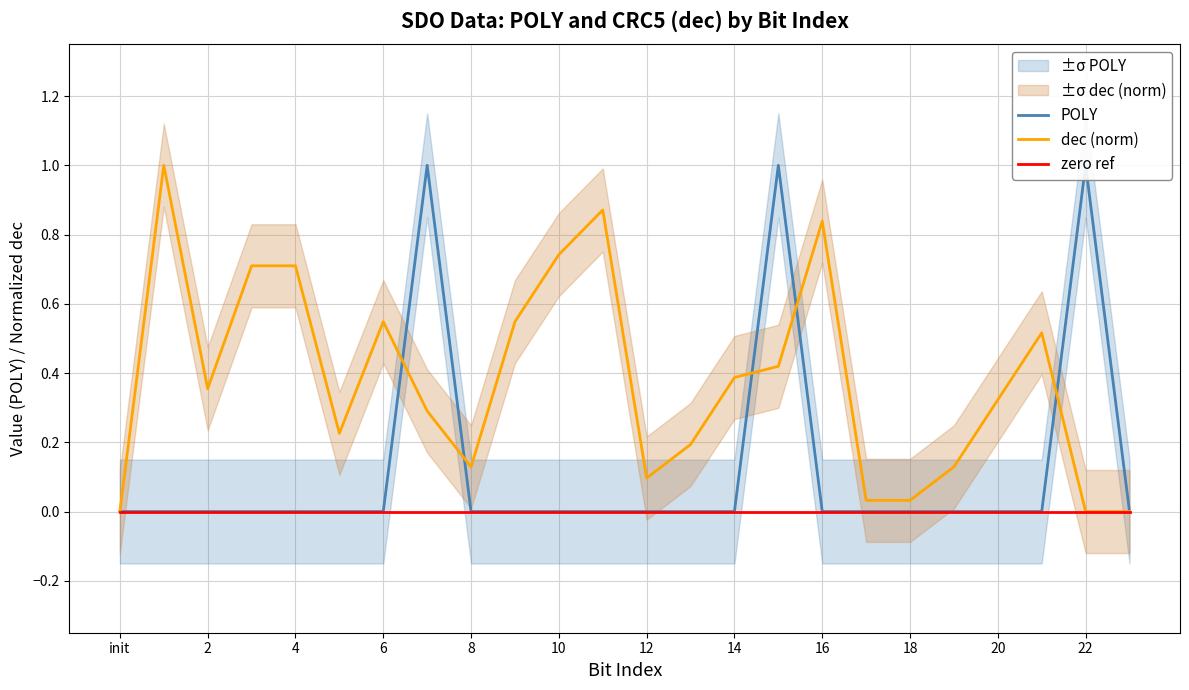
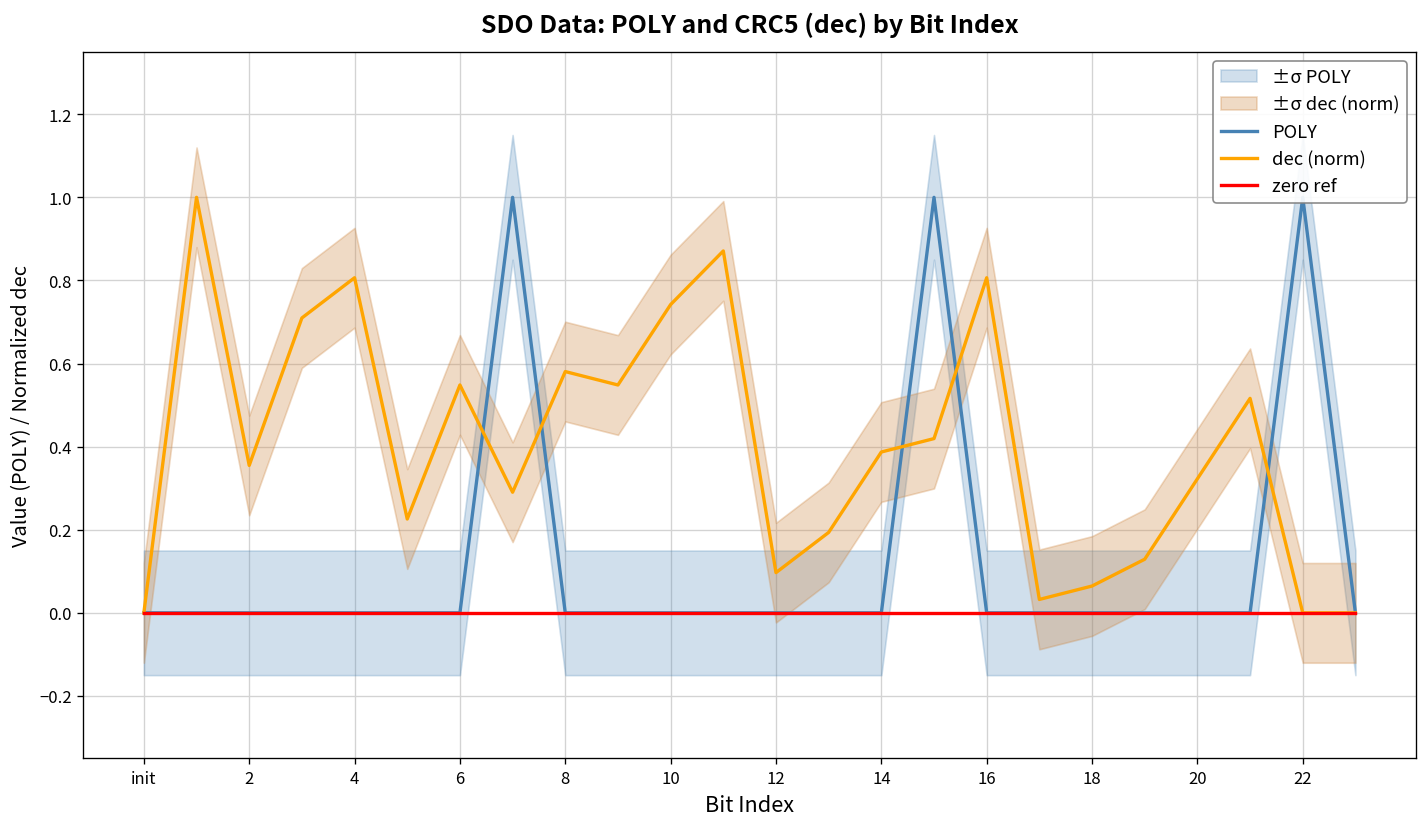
  {
    "dec (norm)": {
      "2": 0.35,
-     "4": 0.71,
+     "4": 0.81,
      "6": 0.55,
-     "8": 0.13,
+     "8": 0.58,
      "10": 0.74,
      "12": 0.10,
      "14": 0.39,
-     "16": 0.84,
-     "18": 0.03,
+     "16": 0.81,
+     "18": 0.06,
      "20": 0.32
    }
  }
